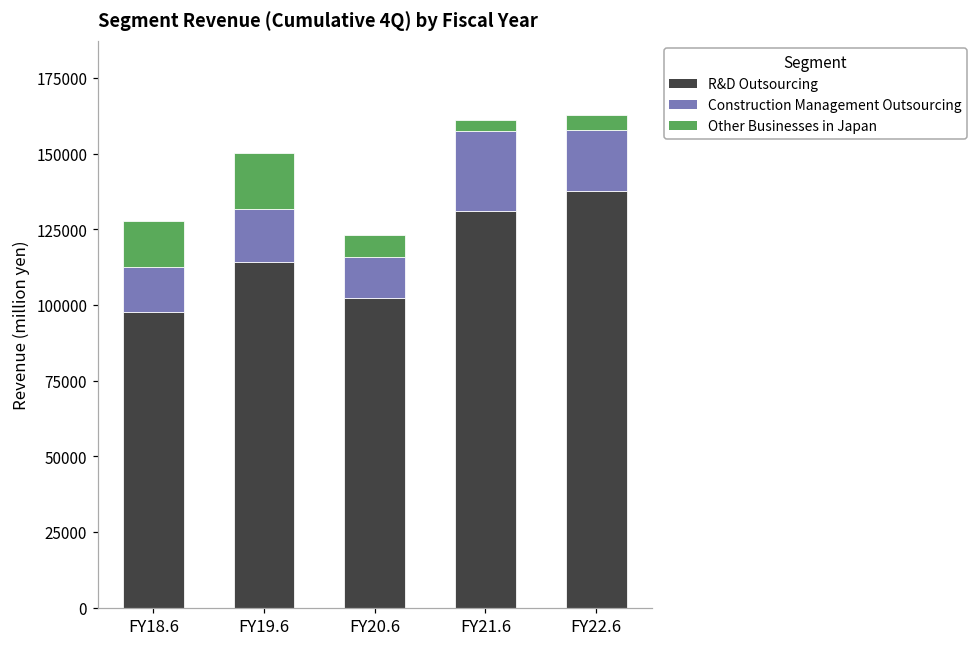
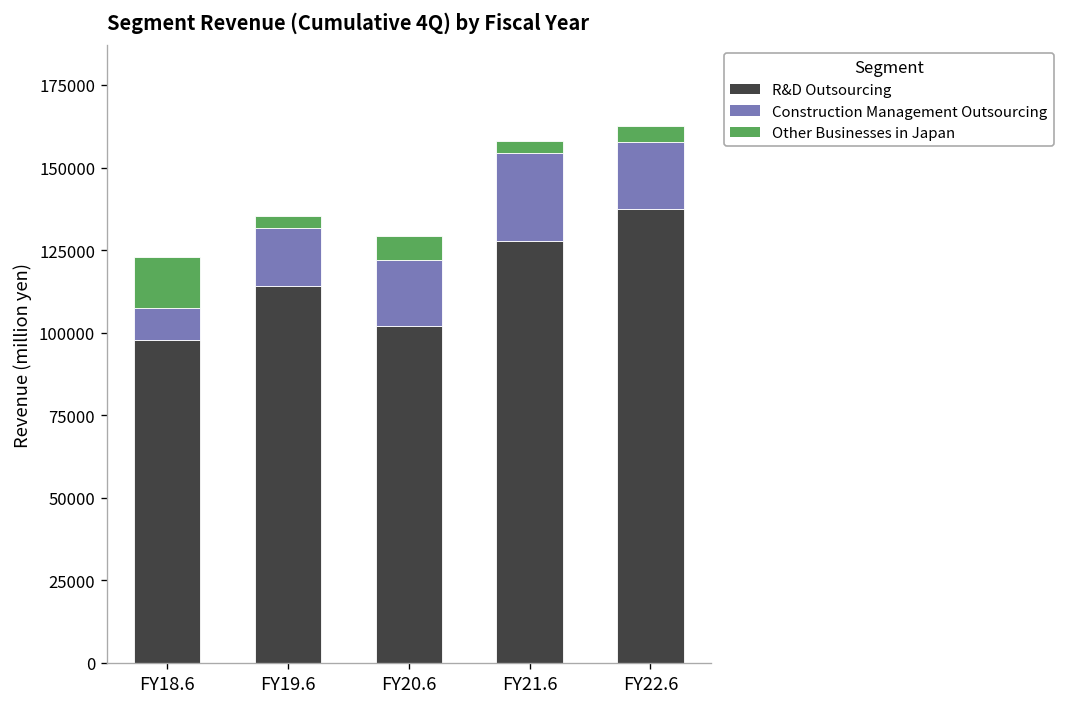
  {
    "R&D Outsourcing": {
      "FY18.6": 98000,
      "FY19.6": 114000,
      "FY20.6": 102000,
-     "FY21.6": 131000,
+     "FY21.6": 128000,
      "FY22.6": 137000
    },
    "Construction Management Outsourcing": {
-     "FY18.6": 15000,
+     "FY18.6": 10000,
      "FY19.6": 18000,
-     "FY20.6": 14000,
+     "FY20.6": 20000,
      "FY21.6": 26000,
      "FY22.6": 20000
    },
    "Other Businesses in Japan": {
      "FY18.6": 15000,
-     "FY19.6": 18000,
+     "FY19.6": 3000,
      "FY20.6": 7000,
      "FY21.6": 4000,
      "FY22.6": 5000
    }
  }
